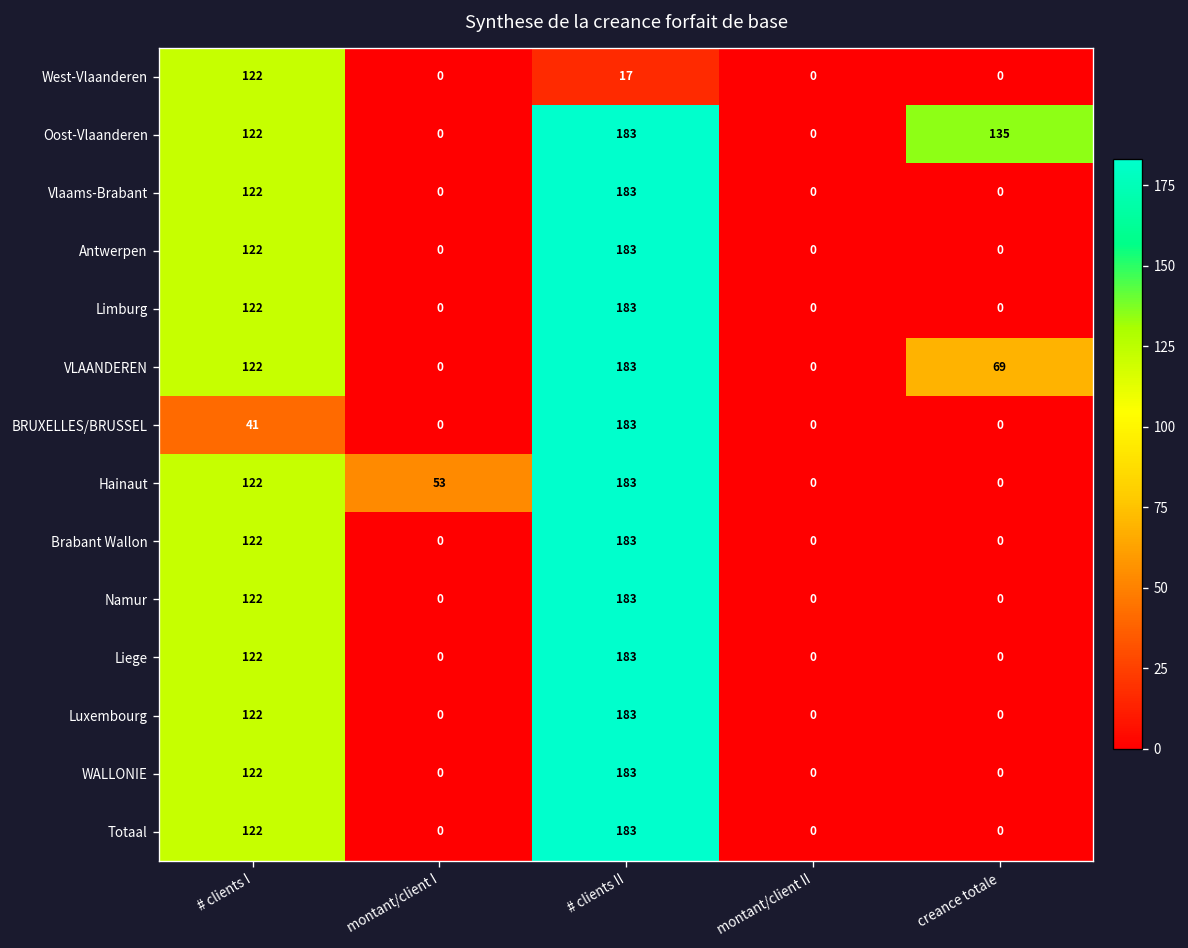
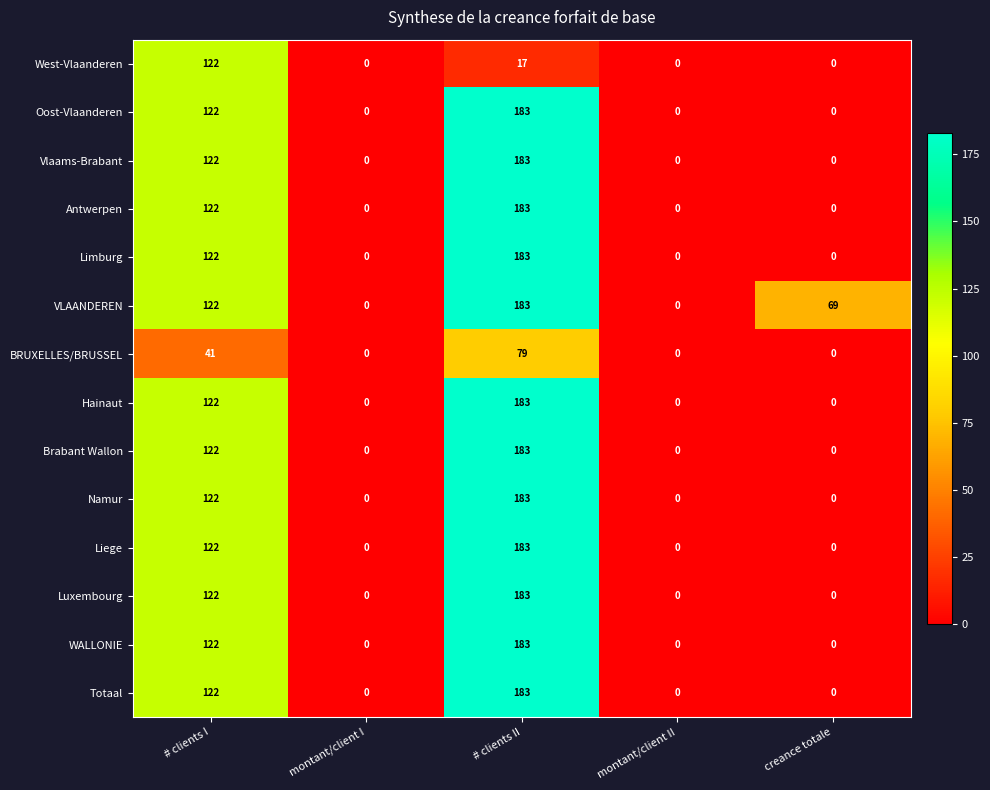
  {
    "West-Vlaanderen": {
      "# clients I": 122,
      "montant/client I": 0,
      "# clients II": 17,
      "montant/client II": 0,
      "creance totale": 0
    },
    "Oost-Vlaanderen": {
      "# clients I": 122,
      "montant/client I": 0,
      "# clients II": 183,
      "montant/client II": 0,
-     "creance totale": 135
+     "creance totale": 0
    },
    "Vlaams-Brabant": {
      "# clients I": 122,
      "montant/client I": 0,
      "# clients II": 183,
      "montant/client II": 0,
      "creance totale": 0
    },
    "Antwerpen": {
      "# clients I": 122,
      "montant/client I": 0,
      "# clients II": 183,
      "montant/client II": 0,
      "creance totale": 0
    },
    "Limburg": {
      "# clients I": 122,
      "montant/client I": 0,
      "# clients II": 183,
      "montant/client II": 0,
      "creance totale": 0
    },
    "VLAANDEREN": {
      "# clients I": 122,
      "montant/client I": 0,
      "# clients II": 183,
      "montant/client II": 0,
      "creance totale": 69
    },
    "BRUXELLES/BRUSSEL": {
      "# clients I": 41,
      "montant/client I": 0,
-     "# clients II": 183,
+     "# clients II": 79,
      "montant/client II": 0,
      "creance totale": 0
    },
    "Hainaut": {
      "# clients I": 122,
-     "montant/client I": 53,
+     "montant/client I": 0,
      "# clients II": 183,
      "montant/client II": 0,
      "creance totale": 0
    },
    "Brabant Wallon": {
      "# clients I": 122,
      "montant/client I": 0,
      "# clients II": 183,
      "montant/client II": 0,
      "creance totale": 0
    },
    "Namur": {
      "# clients I": 122,
      "montant/client I": 0,
      "# clients II": 183,
      "montant/client II": 0,
      "creance totale": 0
    },
    "Liege": {
      "# clients I": 122,
      "montant/client I": 0,
      "# clients II": 183,
      "montant/client II": 0,
      "creance totale": 0
    },
    "Luxembourg": {
      "# clients I": 122,
      "montant/client I": 0,
      "# clients II": 183,
      "montant/client II": 0,
      "creance totale": 0
    },
    "WALLONIE": {
      "# clients I": 122,
      "montant/client I": 0,
      "# clients II": 183,
      "montant/client II": 0,
      "creance totale": 0
    },
    "Totaal": {
      "# clients I": 122,
      "montant/client I": 0,
      "# clients II": 183,
      "montant/client II": 0,
      "creance totale": 0
    }
  }
